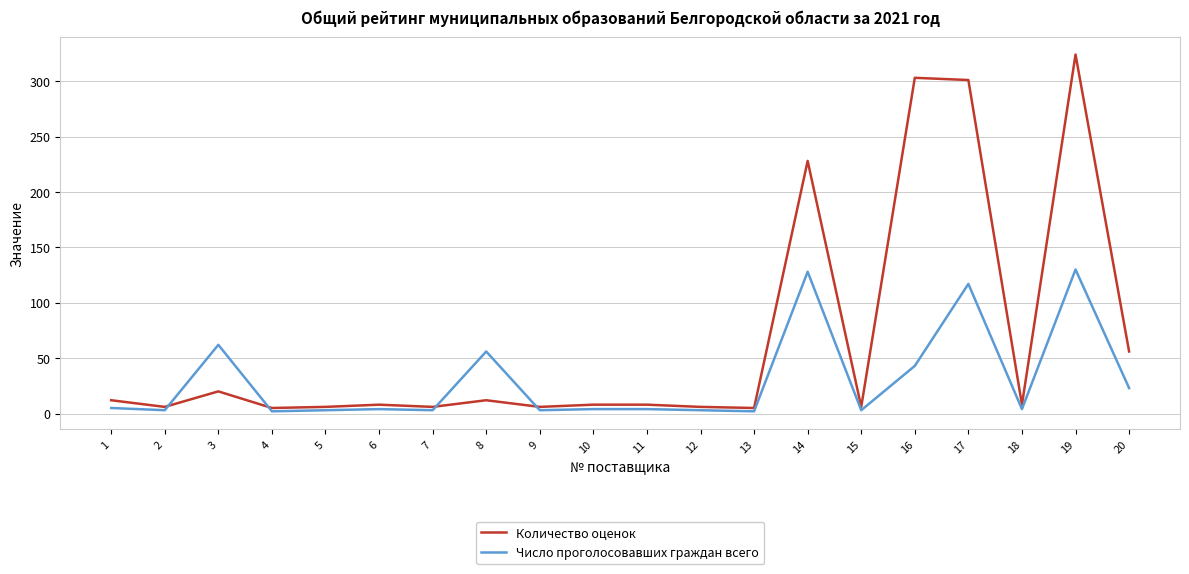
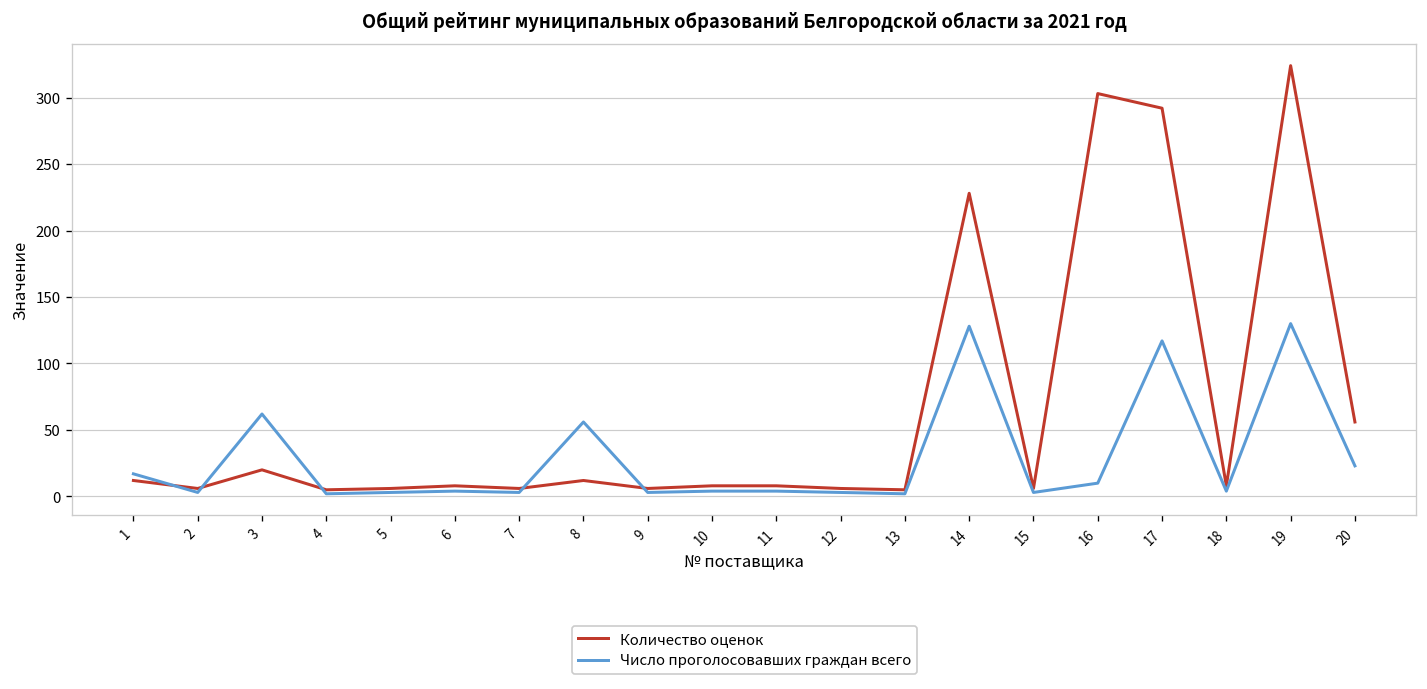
  {
    "Количество оценок": {
      "1": 12,
      "2": 6,
      "3": 20,
      "4": 5,
      "5": 6,
      "6": 8,
      "7": 6,
      "8": 12,
      "9": 6,
      "10": 8,
      "11": 8,
      "12": 6,
      "13": 5,
      "14": 228,
      "15": 6,
      "16": 303,
-     "17": 301,
+     "17": 292,
      "18": 8,
      "19": 324,
      "20": 56
    },
    "Число проголосовавших граждан всего": {
-     "1": 5,
+     "1": 17,
      "2": 3,
      "3": 62,
      "4": 2,
      "5": 3,
      "6": 4,
      "7": 3,
      "8": 56,
      "9": 3,
      "10": 4,
      "11": 4,
      "12": 3,
      "13": 2,
      "14": 128,
      "15": 3,
-     "16": 43,
+     "16": 10,
      "17": 117,
      "18": 4,
      "19": 130,
      "20": 23
    }
  }
